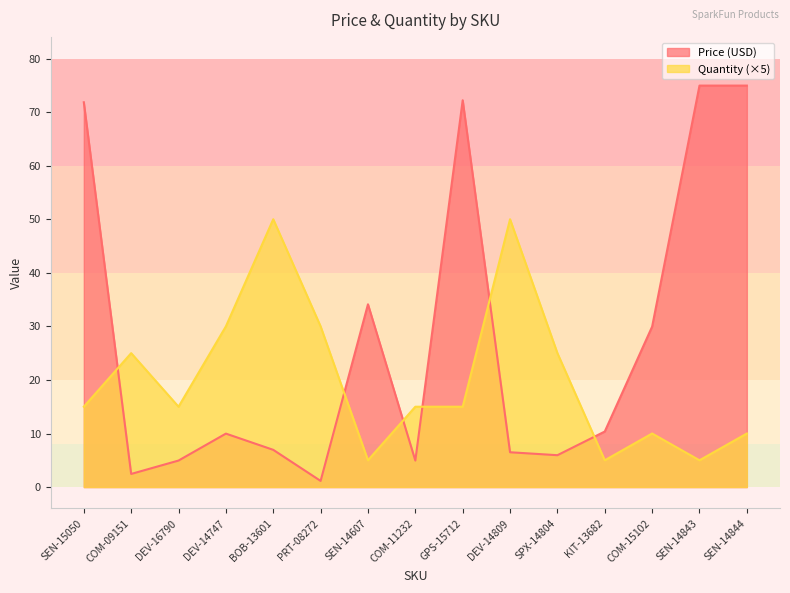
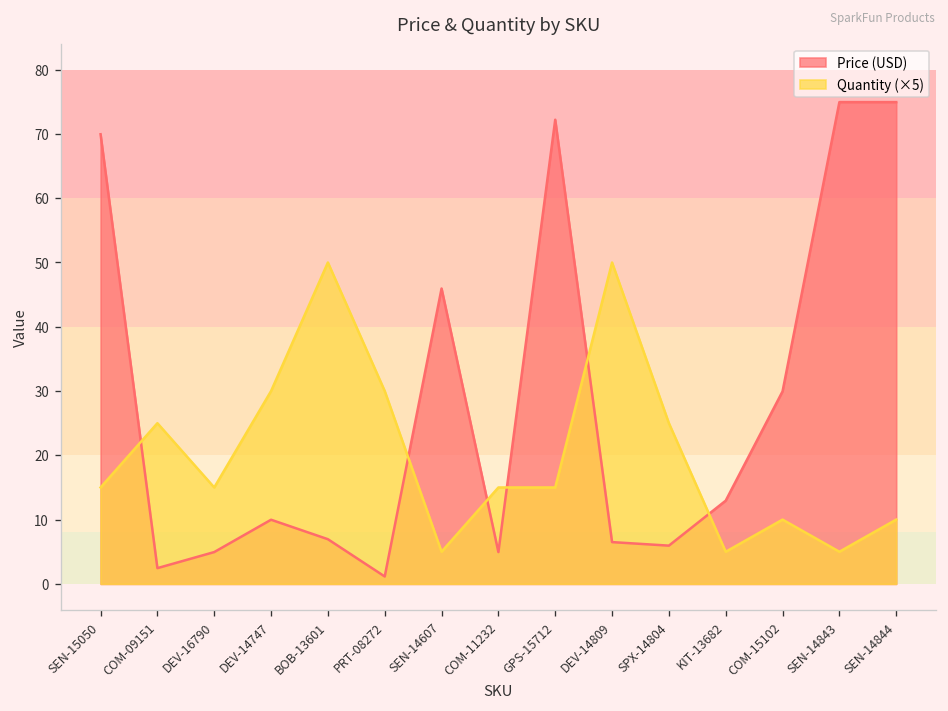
  {
    "Price (USD)": {
-     "SEN-15050": 72,
+     "SEN-15050": 70,
      "COM-09151": 2,
      "DEV-16790": 5,
      "DEV-14747": 10,
      "BOB-13601": 7,
      "PRT-08272": 1,
-     "SEN-14607": 34,
+     "SEN-14607": 46,
      "COM-11232": 5,
      "GPS-15712": 72,
      "DEV-14809": 7,
      "SPX-14804": 6,
-     "KIT-13682": 10,
+     "KIT-13682": 13,
      "COM-15102": 30,
      "SEN-14843": 75,
      "SEN-14844": 75
    },
    "Quantity (×5)": {
      "SEN-15050": 15,
      "COM-09151": 25,
      "DEV-16790": 15,
      "DEV-14747": 30,
      "BOB-13601": 50,
      "PRT-08272": 30,
      "SEN-14607": 5,
      "COM-11232": 15,
      "GPS-15712": 15,
      "DEV-14809": 50,
      "SPX-14804": 25,
      "KIT-13682": 5,
      "COM-15102": 10,
      "SEN-14843": 5,
      "SEN-14844": 10
    }
  }
